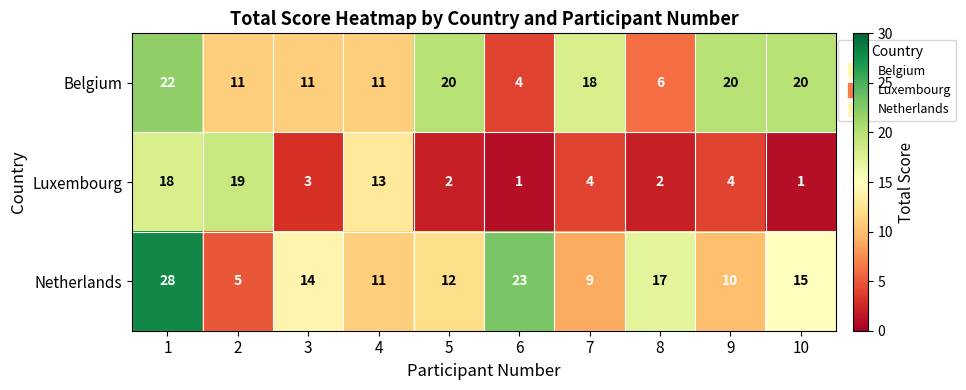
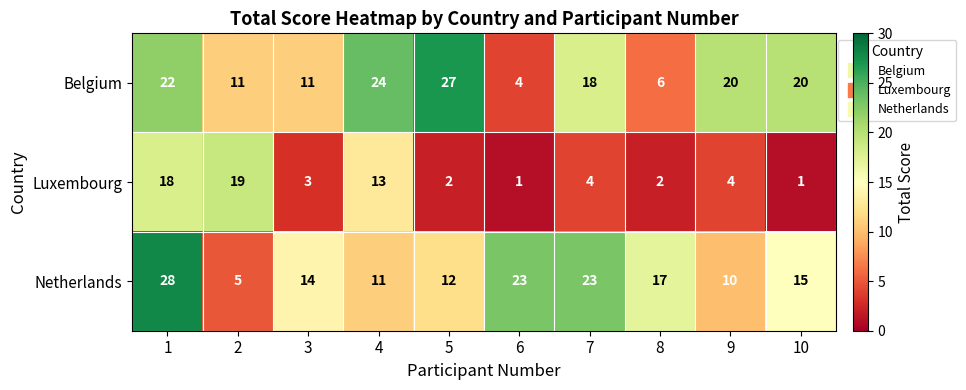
  {
    "Belgium": {
      "1": 22,
      "2": 11,
      "3": 11,
-     "4": 11,
-     "5": 20,
+     "4": 24,
+     "5": 27,
      "6": 4,
      "7": 18,
      "8": 6,
      "9": 20,
      "10": 20
    },
    "Luxembourg": {
      "1": 18,
      "2": 19,
      "3": 3,
      "4": 13,
      "5": 2,
      "6": 1,
      "7": 4,
      "8": 2,
      "9": 4,
      "10": 1
    },
    "Netherlands": {
      "1": 28,
      "2": 5,
      "3": 14,
      "4": 11,
      "5": 12,
      "6": 23,
-     "7": 9,
+     "7": 23,
      "8": 17,
      "9": 10,
      "10": 15
    }
  }
